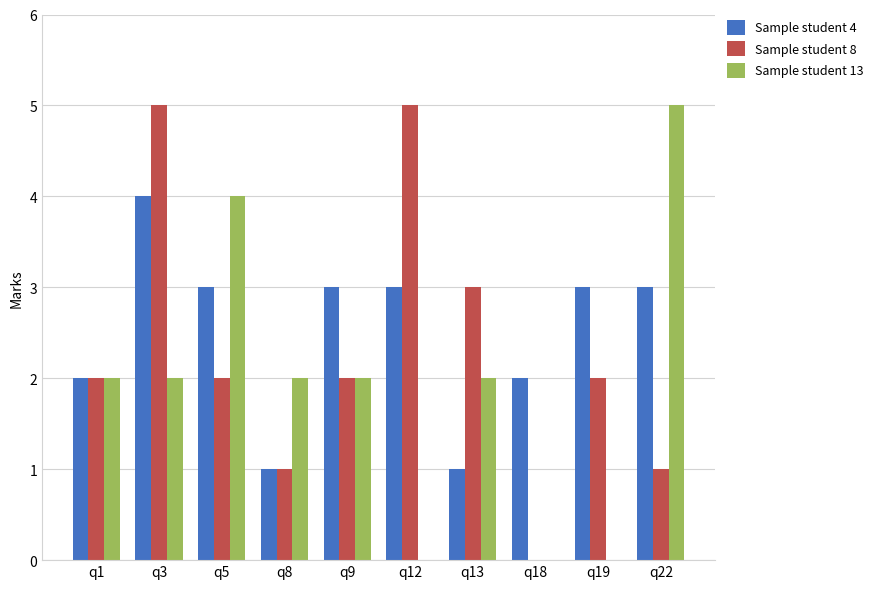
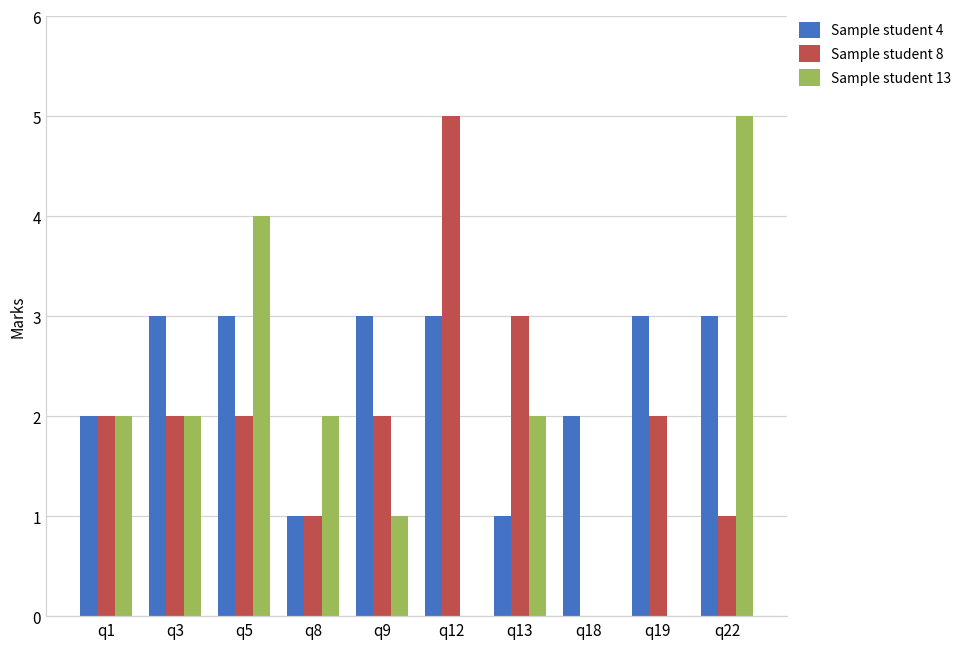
  {
    "Sample student 4": {
      "q1": 2,
-     "q3": 4,
+     "q3": 3,
      "q5": 3,
      "q8": 1,
      "q9": 3,
      "q12": 3,
      "q13": 1,
      "q18": 2,
      "q19": 3,
      "q22": 3
    },
    "Sample student 8": {
      "q1": 2,
-     "q3": 5,
+     "q3": 2,
      "q5": 2,
      "q8": 1,
      "q9": 2,
      "q12": 5,
      "q13": 3,
      "q18": 0,
      "q19": 2,
      "q22": 1
    },
    "Sample student 13": {
      "q1": 2,
      "q3": 2,
      "q5": 4,
      "q8": 2,
-     "q9": 2,
+     "q9": 1,
      "q12": 0,
      "q13": 2,
      "q18": 0,
      "q19": 0,
      "q22": 5
    }
  }
